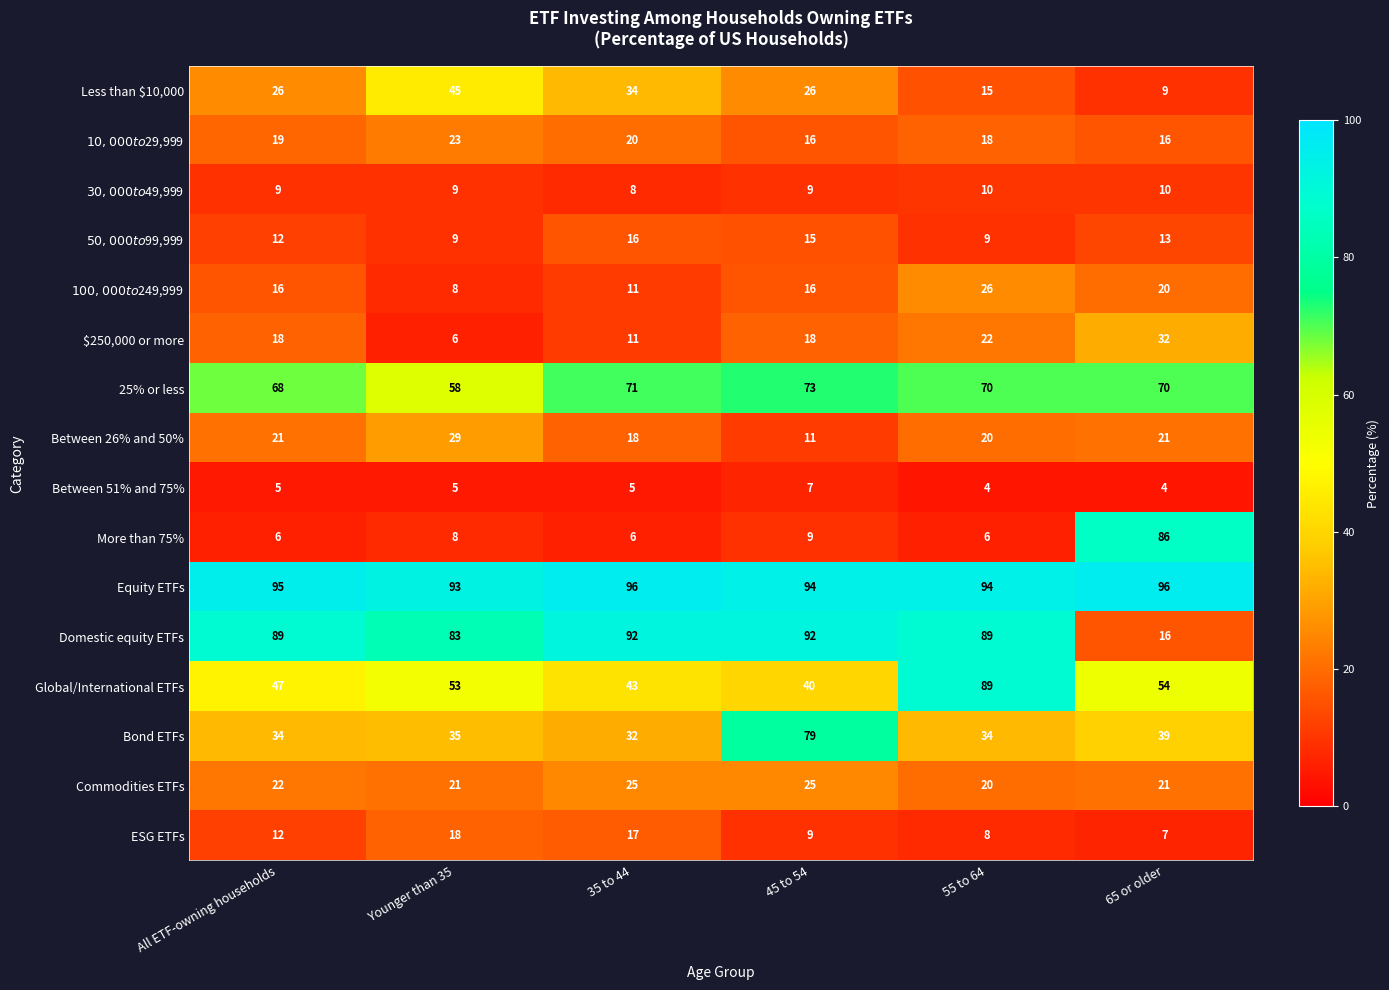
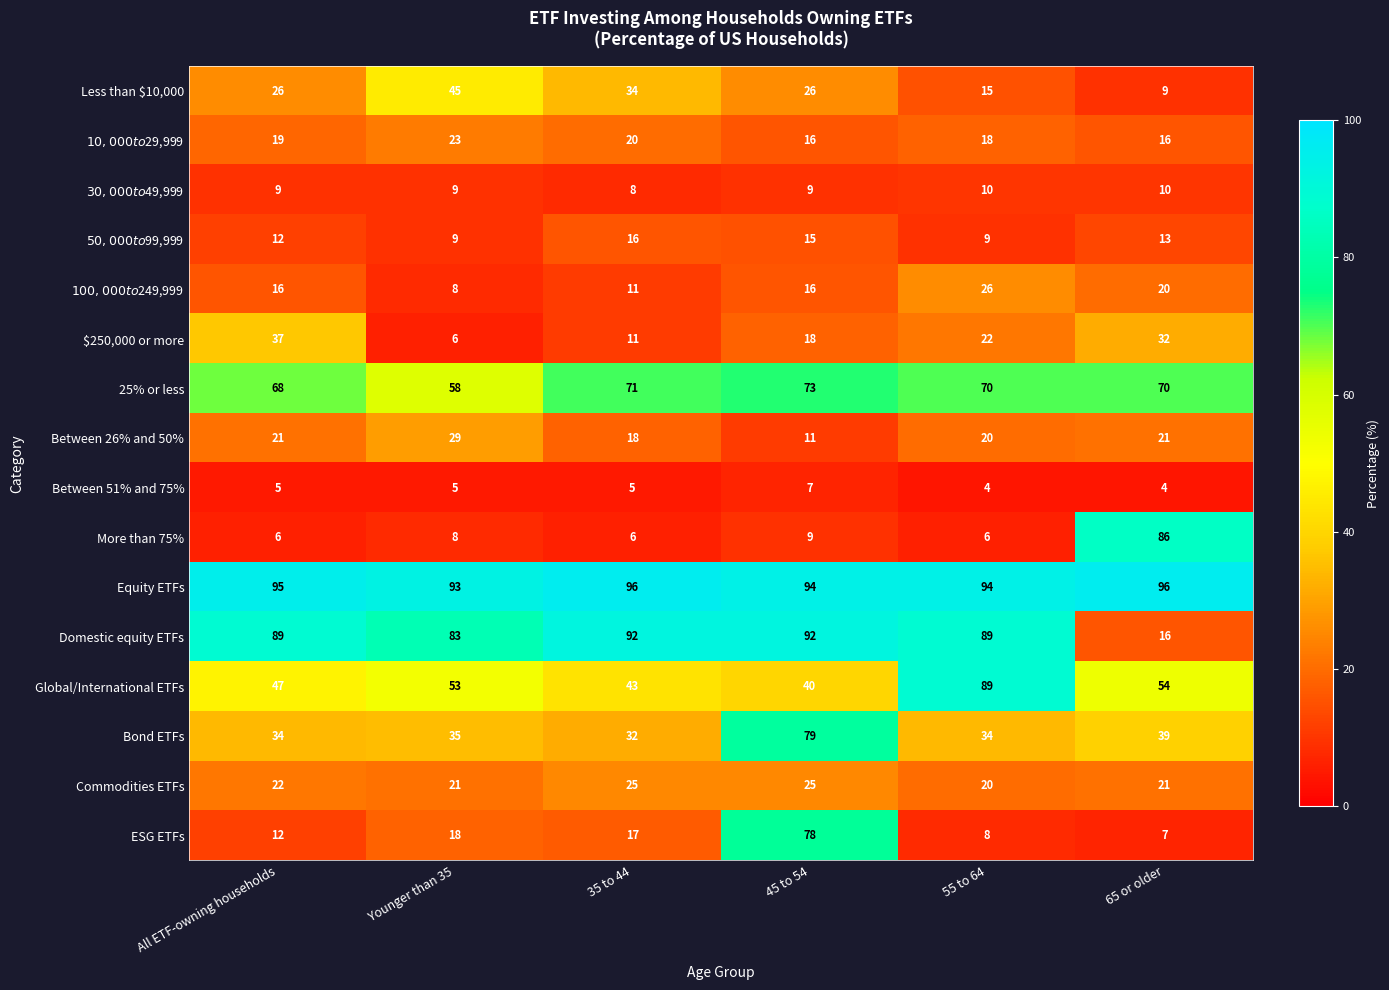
  {
    "Less than $10,000": {
      "All ETF-owning households": 26,
      "Younger than 35": 45,
      "35 to 44": 34,
      "45 to 54": 26,
      "55 to 64": 15,
      "65 or older": 9
    },
    "$250,000 or more": {
-     "All ETF-owning households": 18,
+     "All ETF-owning households": 37,
      "Younger than 35": 6,
      "35 to 44": 11,
      "45 to 54": 18,
      "55 to 64": 22,
      "65 or older": 32
    },
    "25% or less": {
      "All ETF-owning households": 68,
      "Younger than 35": 58,
      "35 to 44": 71,
      "45 to 54": 73,
      "55 to 64": 70,
      "65 or older": 70
    },
    "Between 26% and 50%": {
      "All ETF-owning households": 21,
      "Younger than 35": 29,
      "35 to 44": 18,
      "45 to 54": 11,
      "55 to 64": 20,
      "65 or older": 21
    },
    "Between 51% and 75%": {
      "All ETF-owning households": 5,
      "Younger than 35": 5,
      "35 to 44": 5,
      "45 to 54": 7,
      "55 to 64": 4,
      "65 or older": 4
    },
    "More than 75%": {
      "All ETF-owning households": 6,
      "Younger than 35": 8,
      "35 to 44": 6,
      "45 to 54": 9,
      "55 to 64": 6,
      "65 or older": 86
    },
    "Equity ETFs": {
      "All ETF-owning households": 95,
      "Younger than 35": 93,
      "35 to 44": 96,
      "45 to 54": 94,
      "55 to 64": 94,
      "65 or older": 96
    },
    "Domestic equity ETFs": {
      "All ETF-owning households": 89,
      "Younger than 35": 83,
      "35 to 44": 92,
      "45 to 54": 92,
      "55 to 64": 89,
      "65 or older": 16
    },
    "Global/International ETFs": {
      "All ETF-owning households": 47,
      "Younger than 35": 53,
      "35 to 44": 43,
      "45 to 54": 40,
      "55 to 64": 89,
      "65 or older": 54
    },
    "Bond ETFs": {
      "All ETF-owning households": 34,
      "Younger than 35": 35,
      "35 to 44": 32,
      "45 to 54": 79,
      "55 to 64": 34,
      "65 or older": 39
    },
    "Commodities ETFs": {
      "All ETF-owning households": 22,
      "Younger than 35": 21,
      "35 to 44": 25,
      "45 to 54": 25,
      "55 to 64": 20,
      "65 or older": 21
    },
    "ESG ETFs": {
      "All ETF-owning households": 12,
      "Younger than 35": 18,
      "35 to 44": 17,
-     "45 to 54": 9,
+     "45 to 54": 78,
      "55 to 64": 8,
      "65 or older": 7
    }
  }
